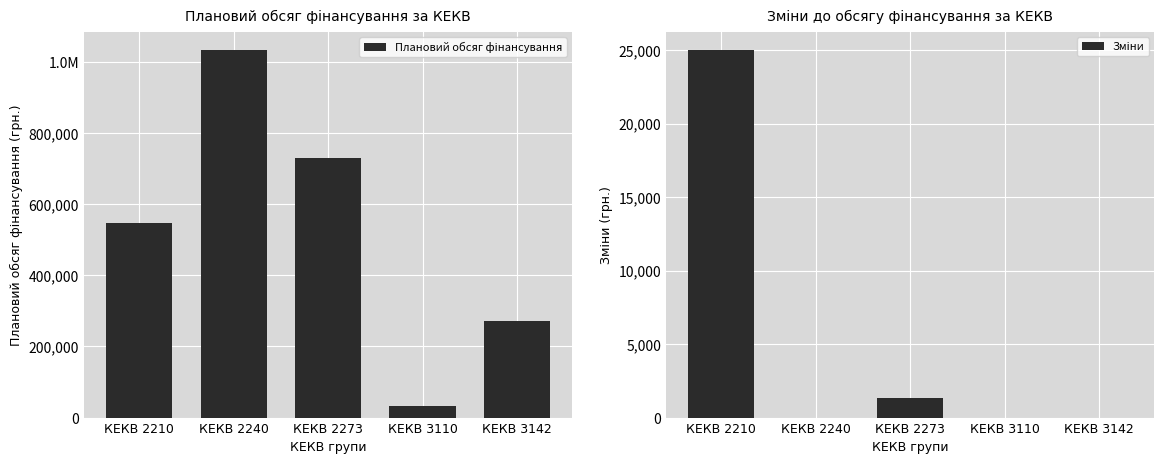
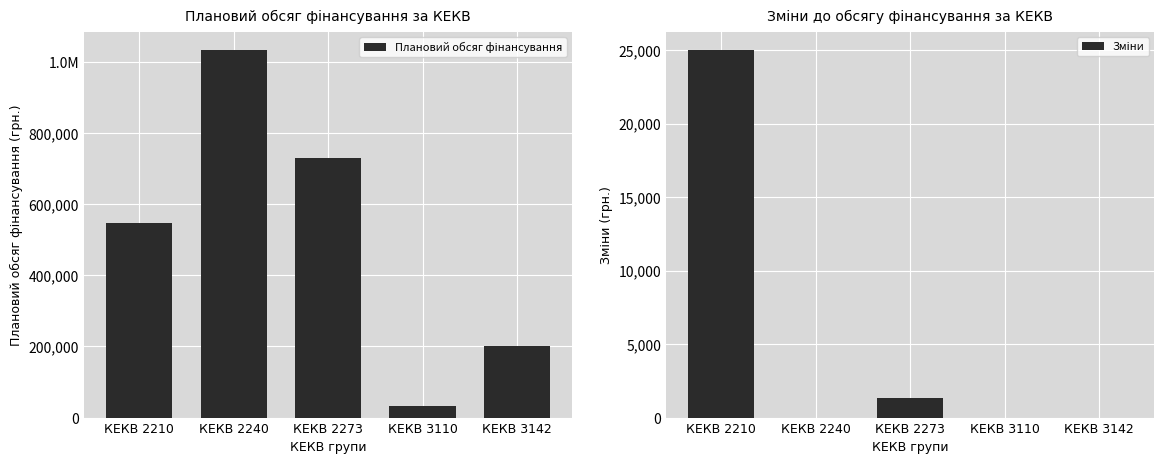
  {
    "Плановий обсяг фінансування за КЕКВ": {
      "КЕКВ 2210": "550,000",
      "КЕКВ 2240": "1,030,000",
      "КЕКВ 2273": "730,000",
      "КЕКВ 3110": "30,000",
-     "КЕКВ 3142": "270,000"
+     "КЕКВ 3142": "200,000"
    },
    "Зміни до обсягу фінансування за КЕКВ": {
      "КЕКВ 2210": "25,000",
      "КЕКВ 2240": "0",
      "КЕКВ 2273": "1,300",
      "КЕКВ 3110": "0",
      "КЕКВ 3142": "0"
    }
  }
